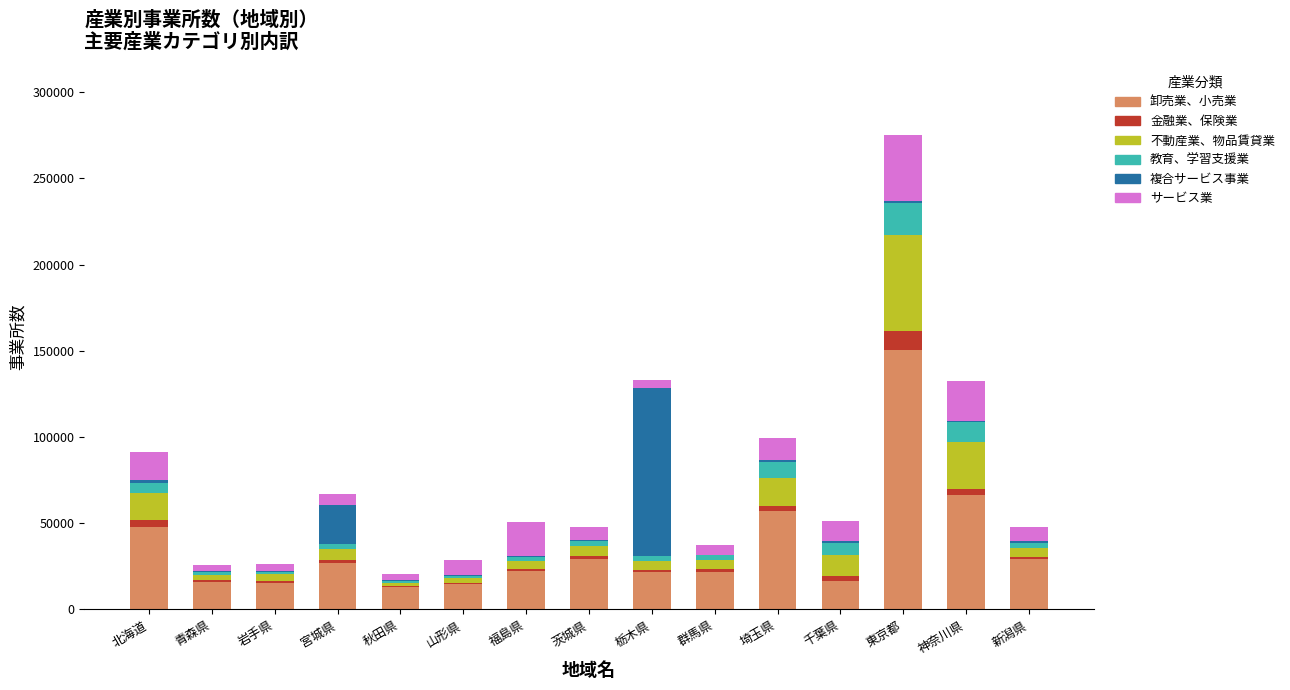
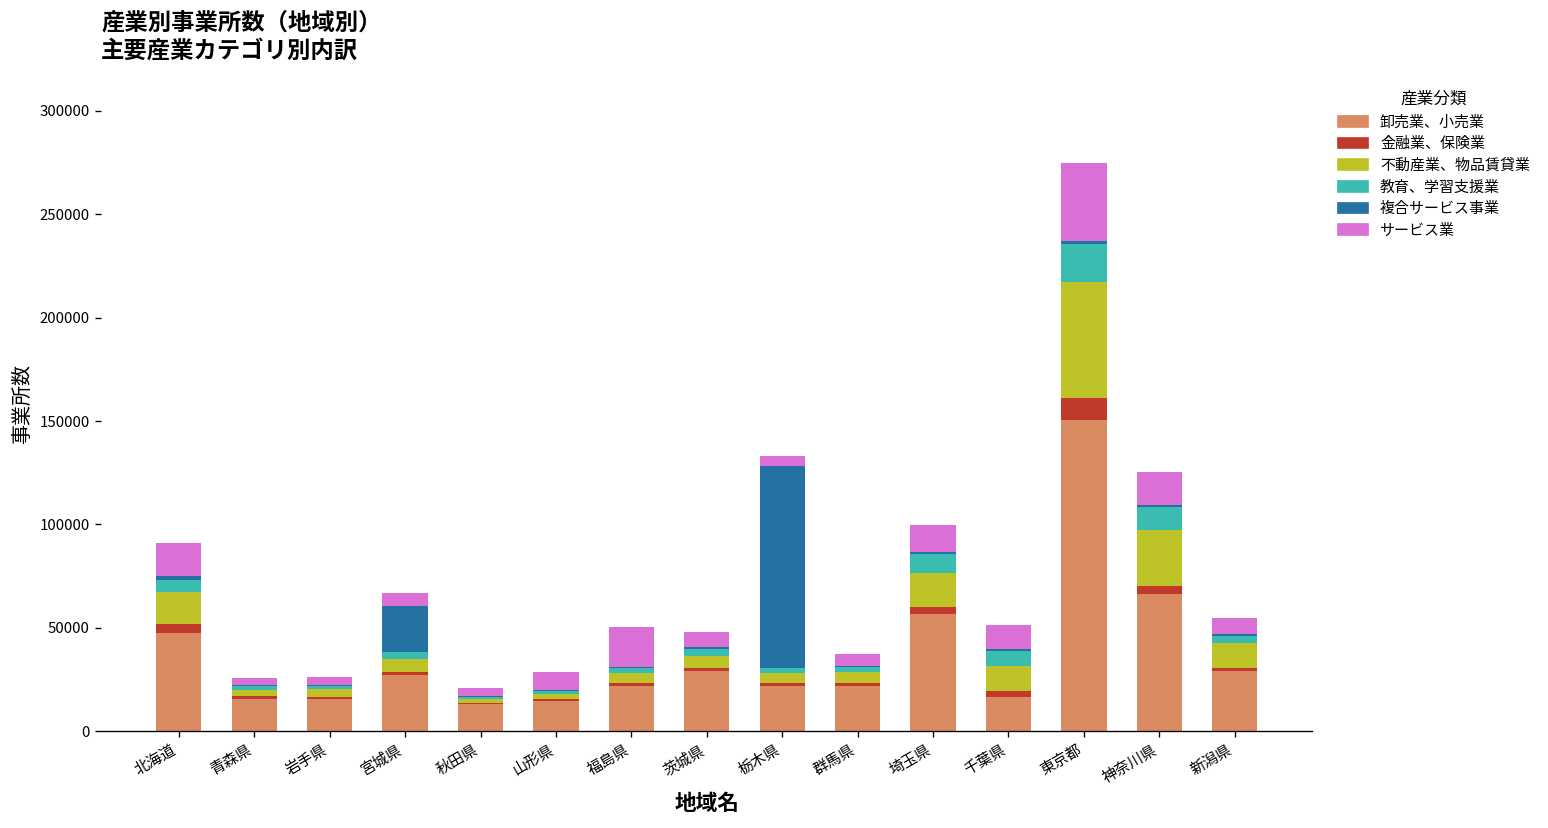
  {
    "卸売業、小売業": {
      "北海道": 48000,
      "青森県": 16000,
      "岩手県": 15000,
      "宮城県": 27000,
      "秋田県": 13000,
      "山形県": 14000,
      "福島県": 22000,
      "茨城県": 29000,
      "栃木県": 22000,
      "群馬県": 22000,
      "埼玉県": 57000,
      "千葉県": 17000,
      "東京都": 151000,
      "神奈川県": 66000,
      "新潟県": 29000
    },
    "金融業、保険業": {
      "北海道": 4000,
      "宮城県": 2000,
      "福島県": 1000,
      "茨城県": 2000,
      "埼玉県": 3000,
      "千葉県": 3000,
      "東京都": 11000,
      "神奈川県": 4000,
      "新潟県": 2000
    },
    "不動産業、物品賃貸業": {
      "北海道": 16000,
      "青森県": 3000,
      "岩手県": 4000,
      "宮城県": 6000,
      "秋田県": 2000,
      "山形県": 3000,
      "福島県": 5000,
      "茨城県": 6000,
      "栃木県": 5000,
      "群馬県": 6000,
      "埼玉県": 17000,
      "千葉県": 12000,
      "東京都": 56000,
      "神奈川県": 27000,
-     "新潟県": 5000
+     "新潟県": 12000
    },
    "教育、学習支援業": {
      "北海道": 6000,
      "青森県": 2000,
      "宮城県": 3000,
      "福島県": 2000,
      "茨城県": 3000,
      "栃木県": 3000,
      "群馬県": 2000,
      "埼玉県": 9000,
      "千葉県": 7000,
      "東京都": 18000,
      "神奈川県": 11000,
      "新潟県": 3000
    },
    "複合サービス事業": {
      "北海道": 2000,
      "宮城県": 22000,
      "栃木県": 97000,
      "東京都": 2000
    },
    "サービス業": {
      "北海道": 16000,
      "青森県": 3000,
      "岩手県": 4000,
      "宮城県": 6000,
      "秋田県": 3000,
      "山形県": 9000,
      "福島県": 19000,
      "茨城県": 7000,
      "栃木県": 5000,
      "群馬県": 6000,
      "埼玉県": 13000,
      "千葉県": 12000,
      "東京都": 38000,
-     "神奈川県": 23000,
+     "神奈川県": 16000,
      "新潟県": 8000
    }
  }
